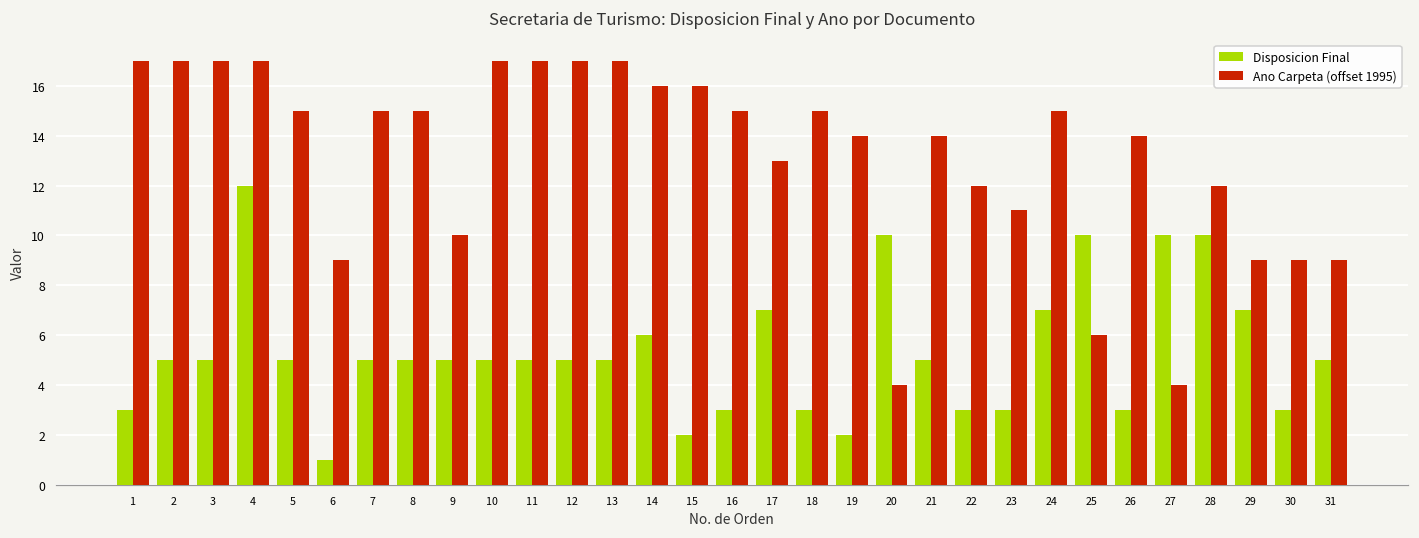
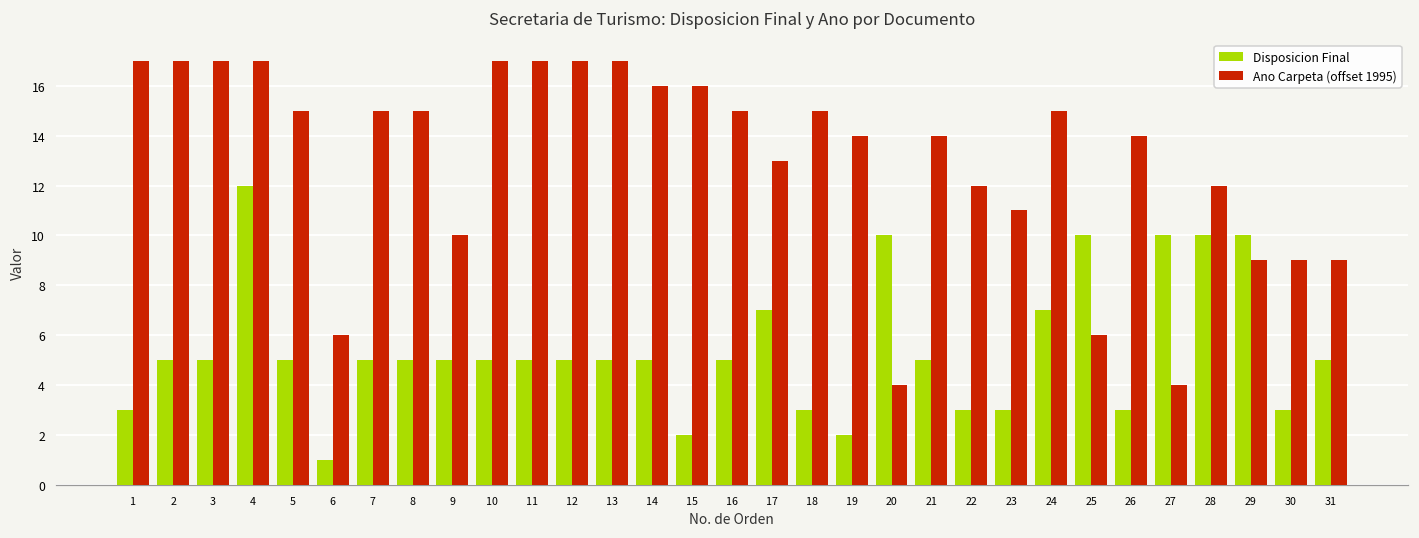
  {
    "Disposicion Final": {
      "1": 3,
      "2": 5,
      "3": 5,
      "4": 12,
      "5": 5,
      "6": 1,
      "7": 5,
      "8": 5,
      "9": 5,
      "10": 5,
      "11": 5,
      "12": 5,
      "13": 5,
-     "14": 6,
+     "14": 5,
      "15": 2,
-     "16": 3,
+     "16": 5,
      "17": 7,
      "18": 3,
      "19": 2,
      "20": 10,
      "21": 5,
      "22": 3,
      "23": 3,
      "24": 7,
      "25": 10,
      "26": 3,
      "27": 10,
      "28": 10,
-     "29": 7,
+     "29": 10,
      "30": 3,
      "31": 5
    },
    "Ano Carpeta (offset 1995)": {
      "1": 17.0,
      "2": 17.0,
      "3": 17.0,
      "4": 17.0,
      "5": 15.0,
-     "6": 9.0,
+     "6": 6.0,
      "7": 15.0,
      "8": 15.0,
      "9": 10.0,
      "10": 17.0,
      "11": 17.0,
      "12": 17.0,
      "13": 17.0,
      "14": 16.0,
      "15": 16.0,
      "16": 15.0,
      "17": 13.0,
      "18": 15.0,
      "19": 14.0,
      "20": 4.0,
      "21": 14.0,
      "22": 12.0,
      "23": 11.0,
      "24": 15.0,
      "25": 6.0,
      "26": 14.0,
      "27": 4.0,
      "28": 12.0,
      "29": 9.0,
      "30": 9.0,
      "31": 9.0
    }
  }
